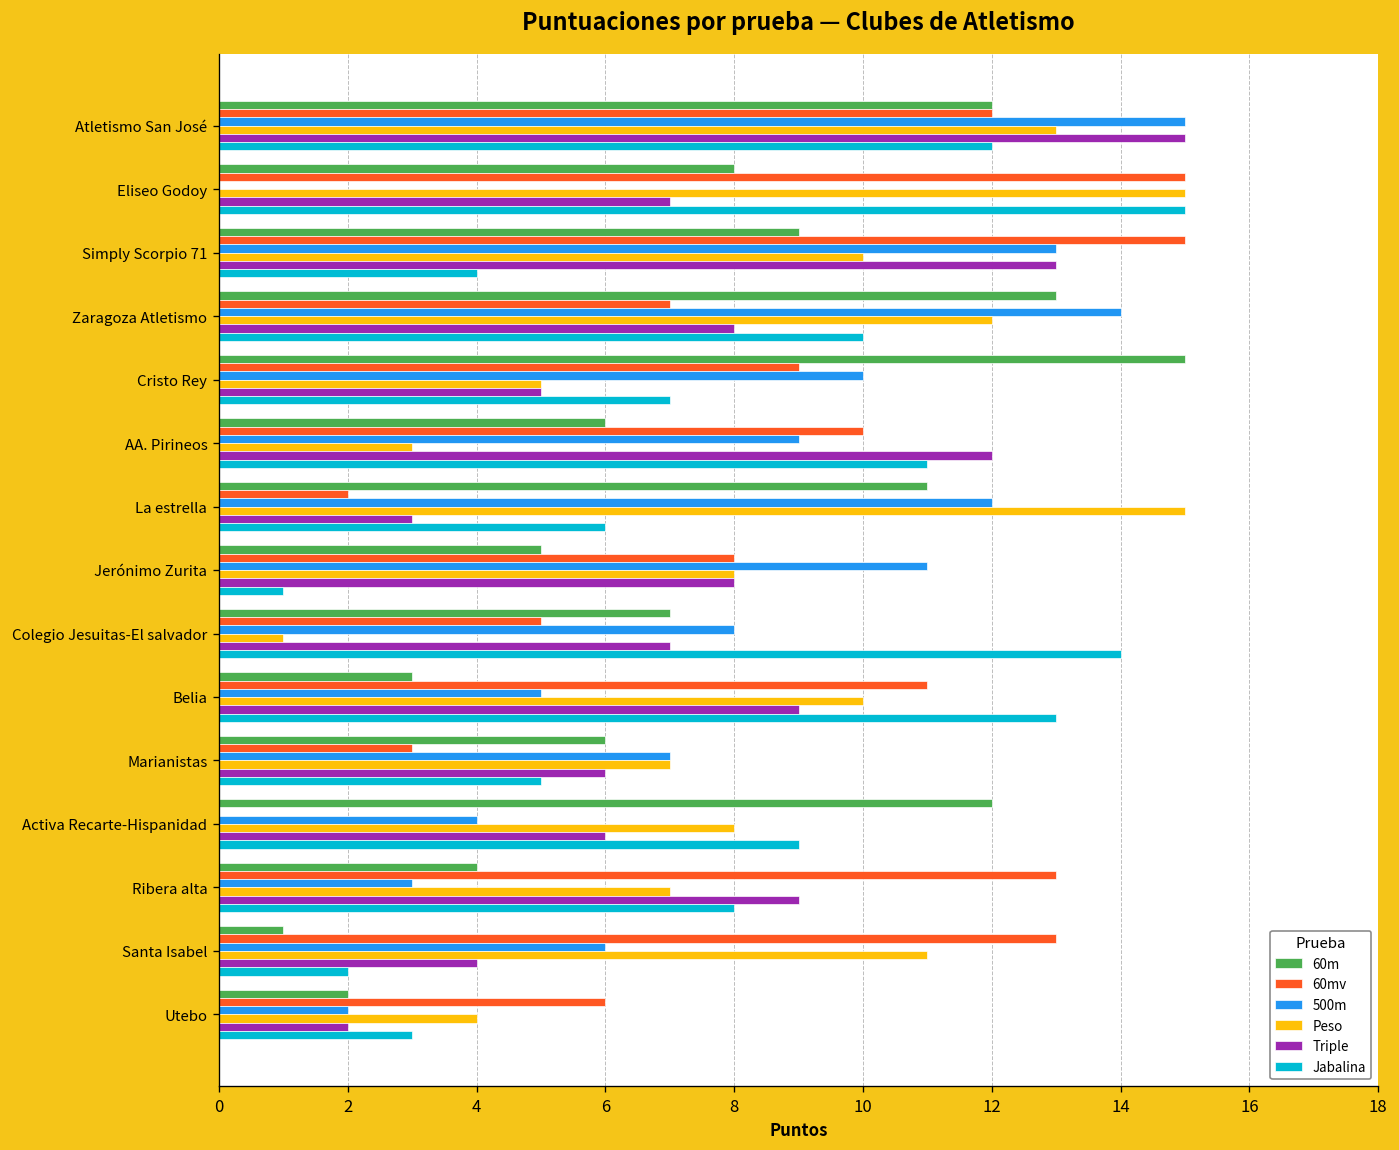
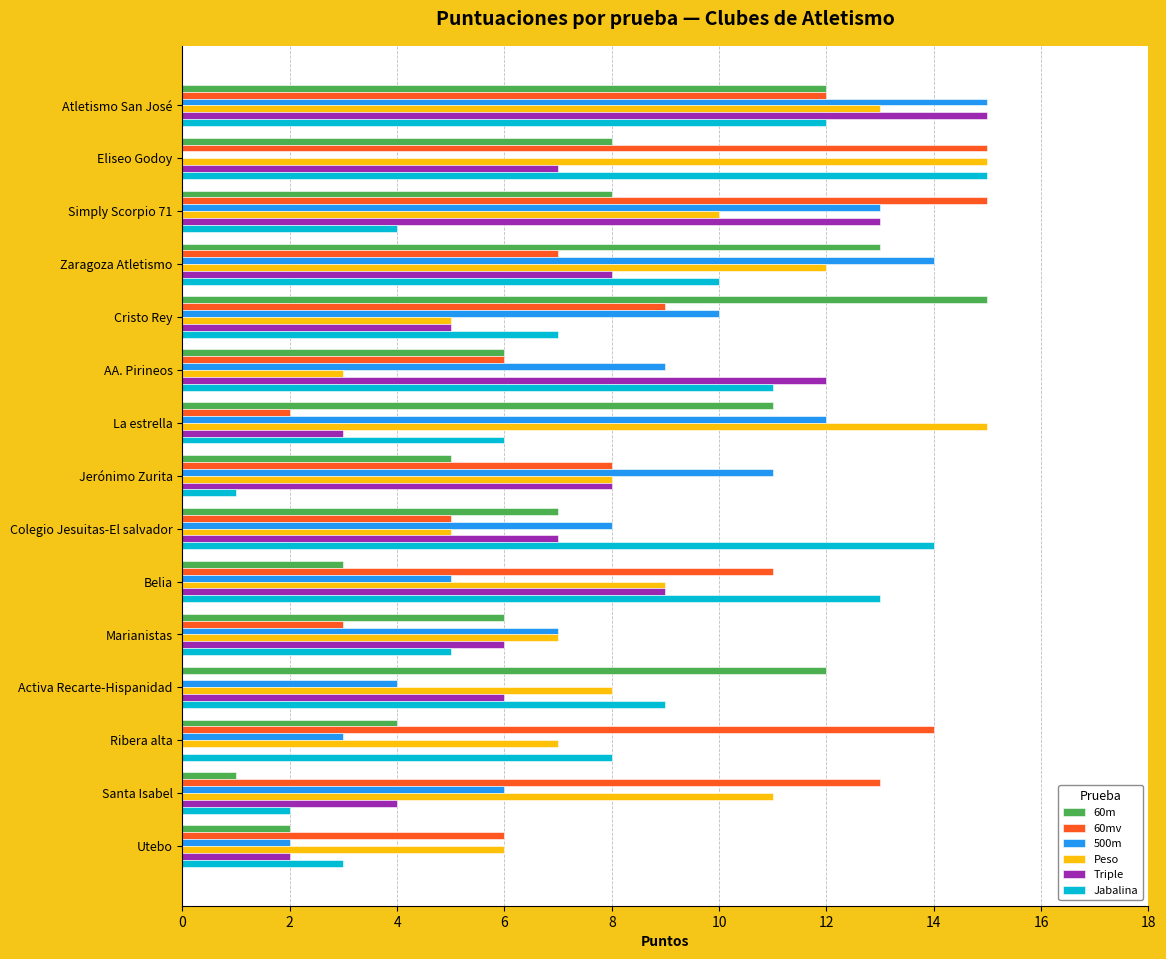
  {
    "60m": {
      "Atletismo San José": 12,
      "Eliseo Godoy": 8,
-     "Simply Scorpio 71": 9,
+     "Simply Scorpio 71": 8,
      "Zaragoza Atletismo": 13,
      "Cristo Rey": 15,
      "AA. Pirineos": 6,
      "La estrella": 11,
      "Jerónimo Zurita": 5,
      "Colegio Jesuitas-El salvador": 7,
      "Belia": 3,
      "Marianistas": 6,
      "Activa Recarte-Hispanidad": 12,
      "Ribera alta": 4,
      "Santa Isabel": 1,
      "Utebo": 2
    },
    "60mv": {
      "Atletismo San José": 12,
      "Eliseo Godoy": 15,
      "Simply Scorpio 71": 15,
      "Zaragoza Atletismo": 7,
      "Cristo Rey": 9,
-     "AA. Pirineos": 10,
+     "AA. Pirineos": 6,
      "La estrella": 2,
      "Jerónimo Zurita": 8,
      "Colegio Jesuitas-El salvador": 5,
      "Belia": 11,
      "Marianistas": 3,
      "Activa Recarte-Hispanidad": 0,
-     "Ribera alta": 13,
+     "Ribera alta": 14,
      "Santa Isabel": 13,
      "Utebo": 6
    },
    "Peso": {
      "Atletismo San José": 13,
      "Eliseo Godoy": 15,
      "Simply Scorpio 71": 10,
      "Zaragoza Atletismo": 12,
      "Cristo Rey": 5,
      "AA. Pirineos": 3,
      "La estrella": 15,
      "Jerónimo Zurita": 8,
-     "Colegio Jesuitas-El salvador": 1,
-     "Belia": 10,
+     "Colegio Jesuitas-El salvador": 5,
+     "Belia": 9,
      "Marianistas": 7,
      "Activa Recarte-Hispanidad": 8,
      "Ribera alta": 7,
      "Santa Isabel": 11,
-     "Utebo": 4
+     "Utebo": 6
    },
    "Triple": {
      "Atletismo San José": 15,
      "Eliseo Godoy": 7,
      "Simply Scorpio 71": 13,
      "Zaragoza Atletismo": 8,
      "Cristo Rey": 5,
      "AA. Pirineos": 12,
      "La estrella": 3,
      "Jerónimo Zurita": 8,
      "Colegio Jesuitas-El salvador": 7,
      "Belia": 9,
      "Marianistas": 6,
      "Activa Recarte-Hispanidad": 6,
-     "Ribera alta": 9,
+     "Ribera alta": 0,
      "Santa Isabel": 4,
      "Utebo": 2
    }
  }
